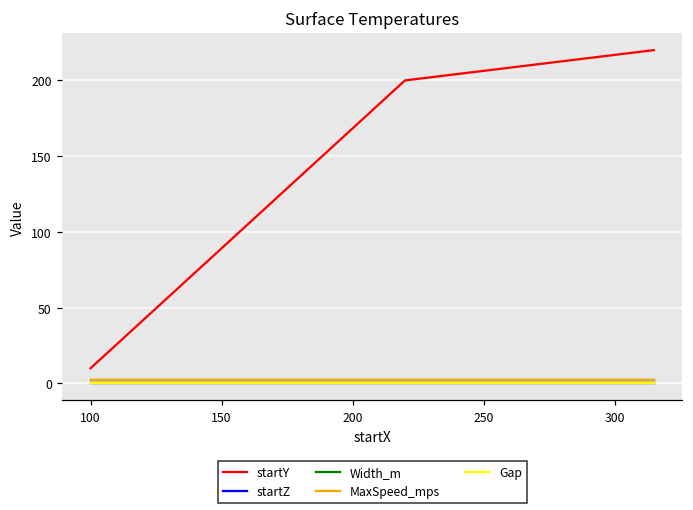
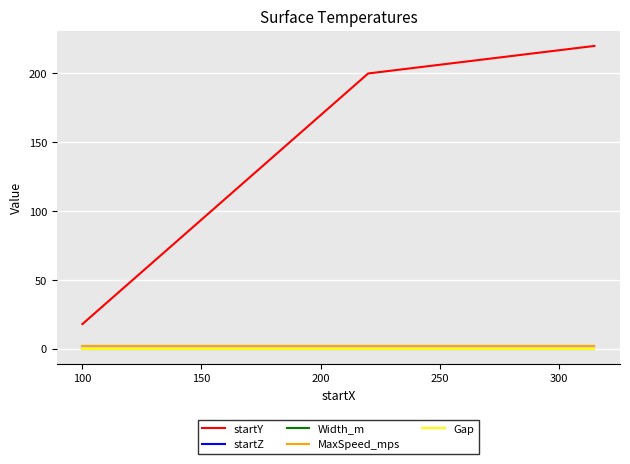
  {
    "startY": {
-     "100": 10
+     "100": 18
    },
    "Gap": {
      "100": 0
    },
    "MaxSpeed_mps": {
      "100": 2
    }
  }
